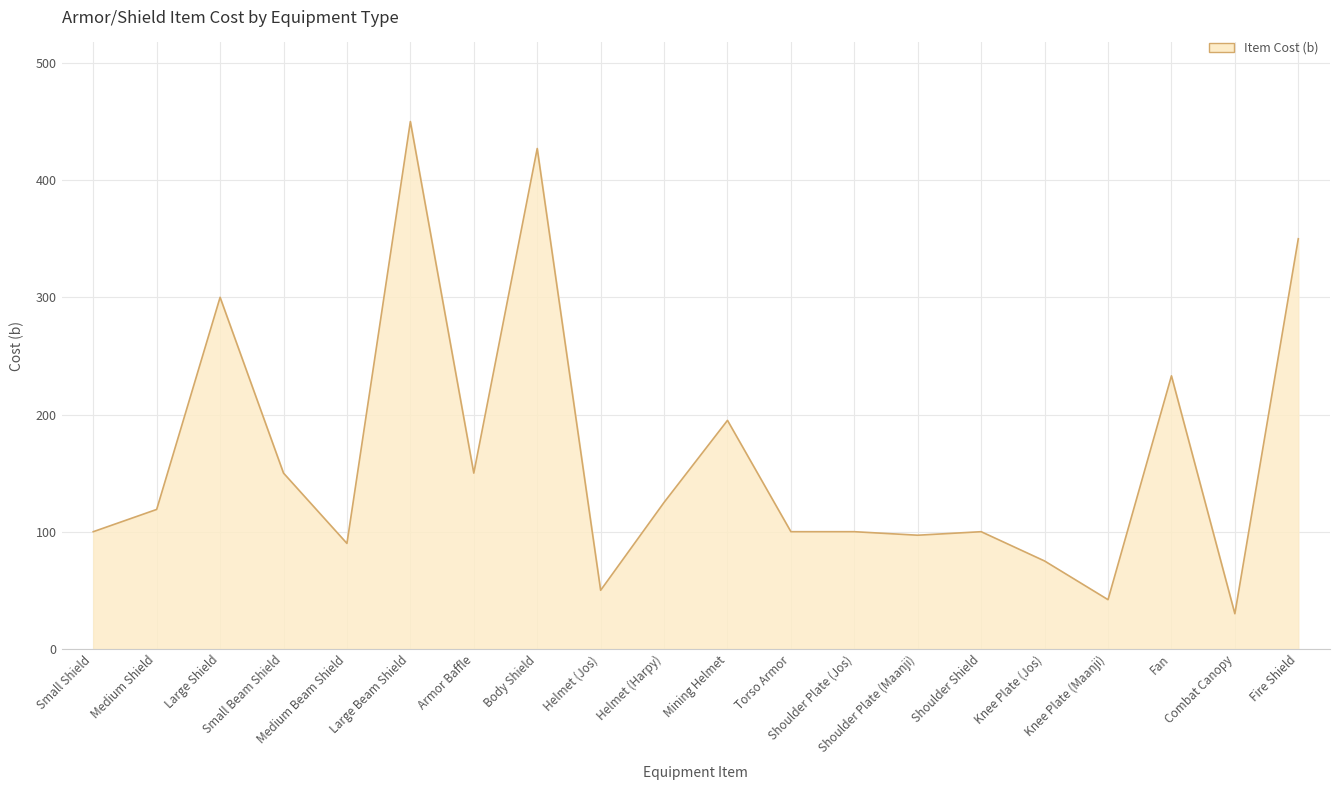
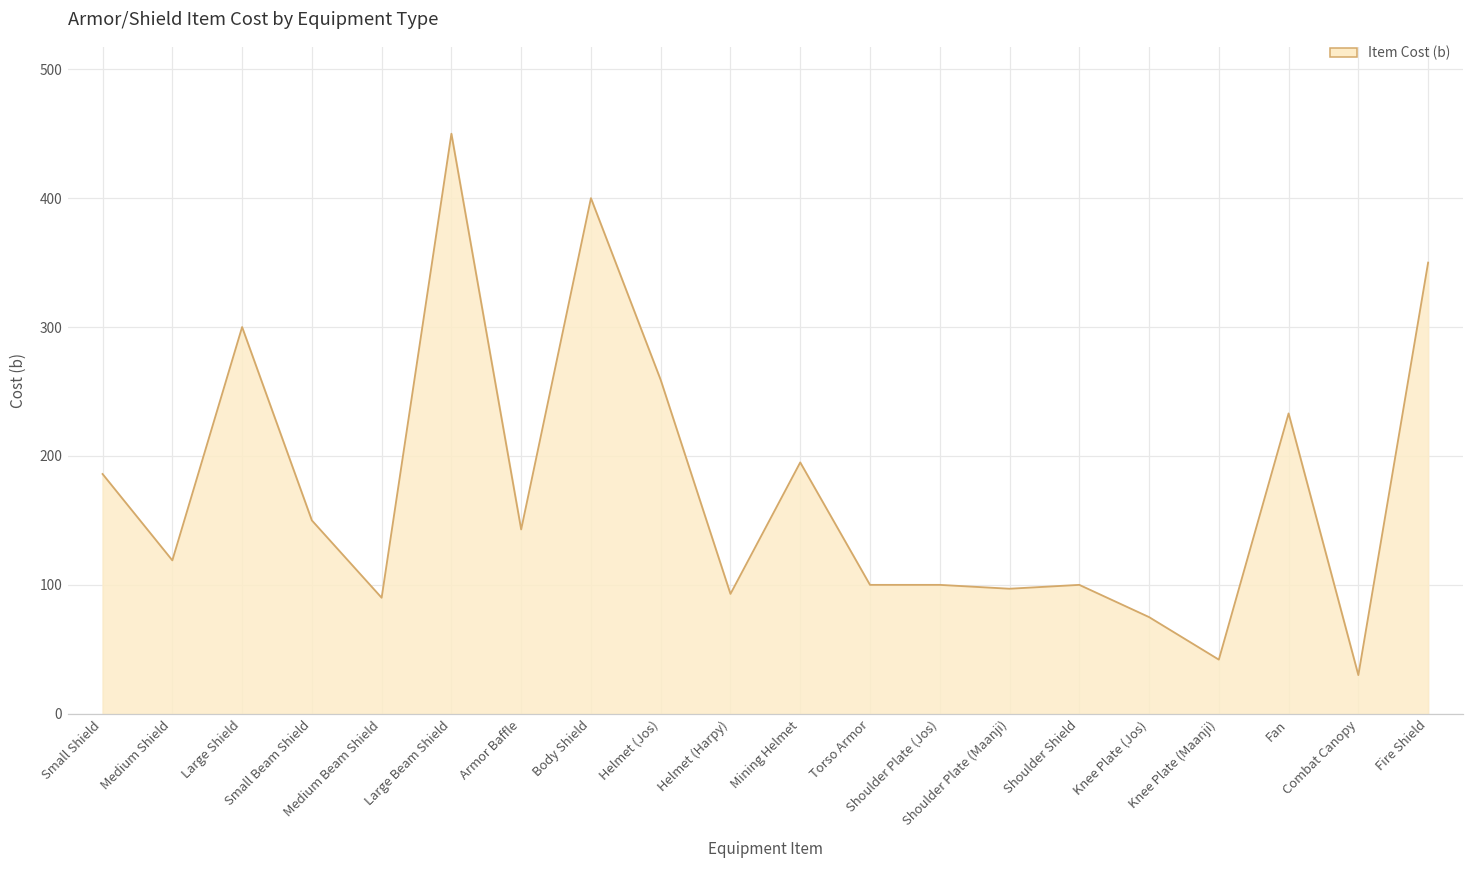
  {
-   "Small Shield": 100,
+   "Small Shield": 186,
    "Medium Shield": 119,
    "Large Shield": 300,
    "Small Beam Shield": 150,
    "Medium Beam Shield": 90,
    "Large Beam Shield": 450,
-   "Armor Baffle": 150,
-   "Body Shield": 427,
-   "Helmet (Jos)": 50,
-   "Helmet (Harpy)": 125,
+   "Armor Baffle": 143,
+   "Body Shield": 400,
+   "Helmet (Jos)": 259,
+   "Helmet (Harpy)": 93,
    "Mining Helmet": 195,
    "Torso Armor": 100,
    "Shoulder Plate (Jos)": 100,
    "Shoulder Plate (Maanji)": 97,
    "Shoulder Shield": 100,
    "Knee Plate (Jos)": 75,
    "Knee Plate (Maanji)": 42,
    "Fan": 233,
    "Combat Canopy": 30,
    "Fire Shield": 350
  }
